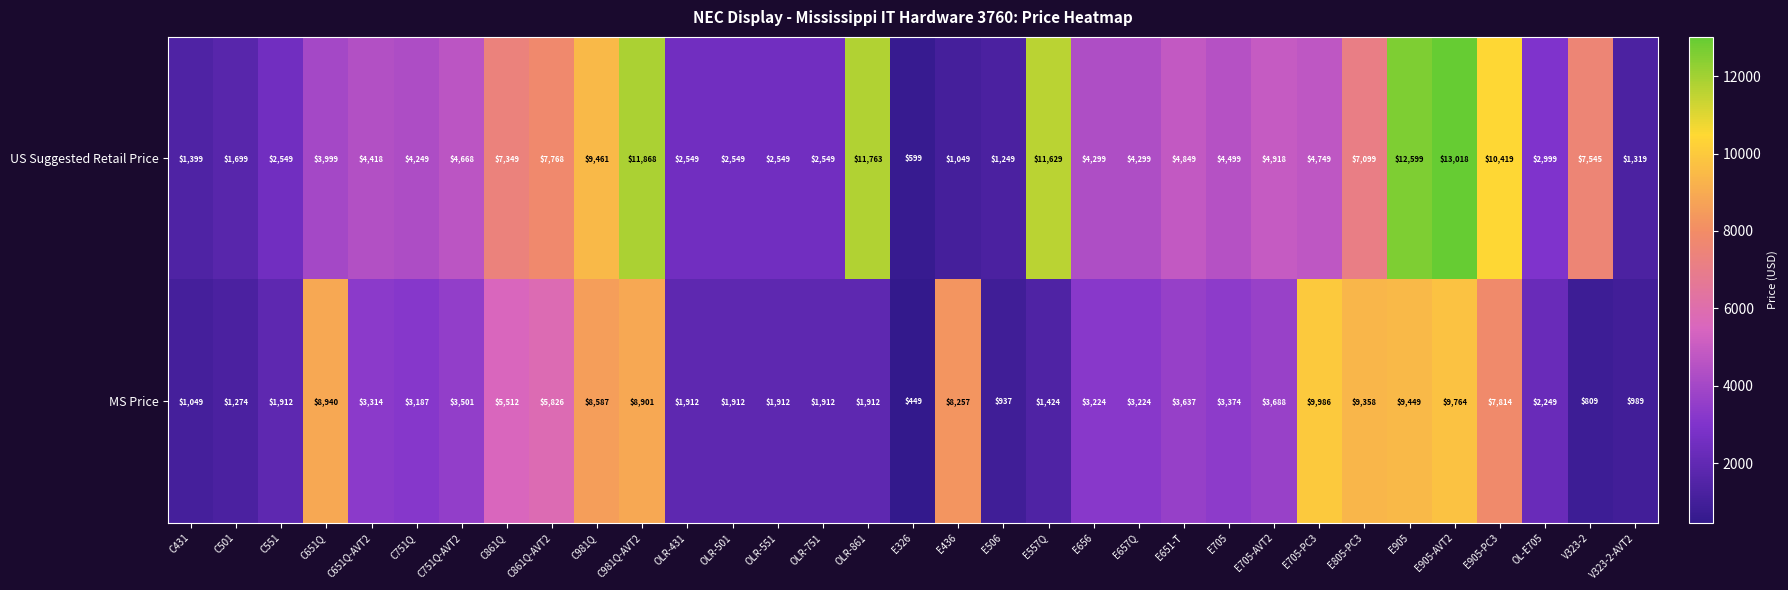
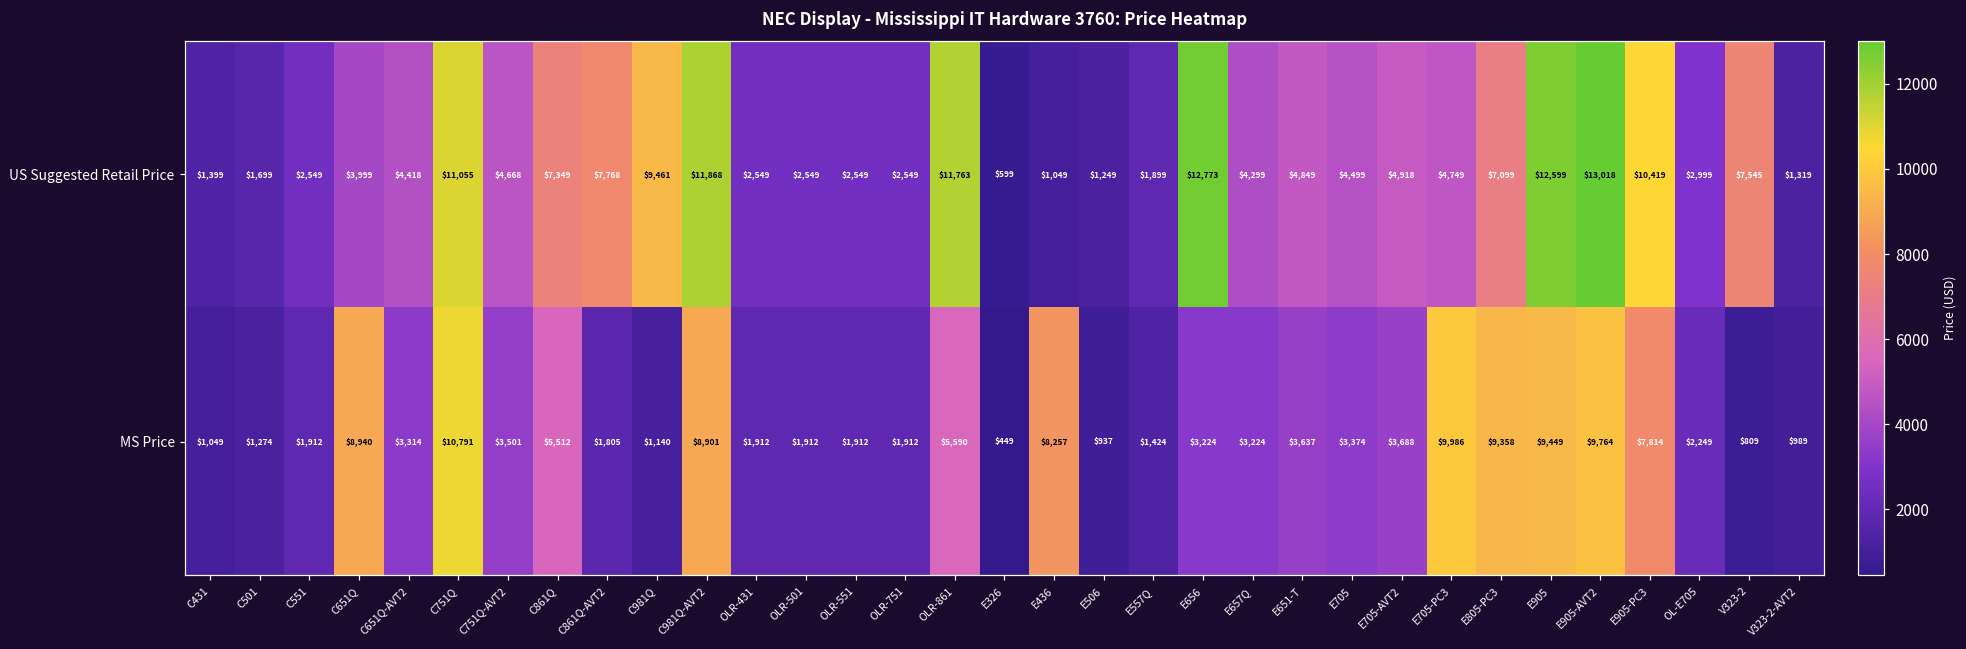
  {
    "US Suggested Retail Price": {
      "C431": "$1,399",
      "C501": "$1,699",
      "C551": "$2,549",
      "C651Q": "$3,999",
      "C651Q-AVT2": "$4,418",
-     "C751Q": "$4,249",
+     "C751Q": "$11,055",
      "C751Q-AVT2": "$4,668",
      "C861Q": "$7,349",
      "C861Q-AVT2": "$7,768",
      "C981Q": "$9,461",
      "C981Q-AVT2": "$11,868",
      "OLR-431": "$2,549",
      "OLR-501": "$2,549",
      "OLR-551": "$2,549",
      "OLR-751": "$2,549",
      "OLR-861": "$11,763",
      "E326": "$599",
      "E436": "$1,049",
      "E506": "$1,249",
-     "E557Q": "$11,629",
-     "E656": "$4,299",
+     "E557Q": "$1,899",
+     "E656": "$12,773",
      "E657Q": "$4,299",
      "E651-T": "$4,849",
      "E705": "$4,499",
      "E705-AVT2": "$4,918",
      "E705-PC3": "$4,749",
      "E805-PC3": "$7,099",
      "E905": "$12,599",
      "E905-AVT2": "$13,018",
      "E905-PC3": "$10,419",
      "OL-E705": "$2,999",
      "V323-2": "$7,545",
      "V323-2-AVT2": "$1,319"
    },
    "MS Price": {
      "C431": "$1,049",
      "C501": "$1,274",
      "C551": "$1,912",
      "C651Q": "$8,940",
      "C651Q-AVT2": "$3,314",
-     "C751Q": "$3,187",
+     "C751Q": "$10,791",
      "C751Q-AVT2": "$3,501",
      "C861Q": "$5,512",
-     "C861Q-AVT2": "$5,826",
-     "C981Q": "$8,587",
+     "C861Q-AVT2": "$1,805",
+     "C981Q": "$1,140",
      "C981Q-AVT2": "$8,901",
      "OLR-431": "$1,912",
      "OLR-501": "$1,912",
      "OLR-551": "$1,912",
      "OLR-751": "$1,912",
-     "OLR-861": "$1,912",
+     "OLR-861": "$5,590",
      "E326": "$449",
      "E436": "$8,257",
      "E506": "$937",
      "E557Q": "$1,424",
      "E656": "$3,224",
      "E657Q": "$3,224",
      "E651-T": "$3,637",
      "E705": "$3,374",
      "E705-AVT2": "$3,688",
      "E705-PC3": "$9,986",
      "E805-PC3": "$9,358",
      "E905": "$9,449",
      "E905-AVT2": "$9,764",
      "E905-PC3": "$7,814",
      "OL-E705": "$2,249",
      "V323-2": "$809",
      "V323-2-AVT2": "$989"
    }
  }
